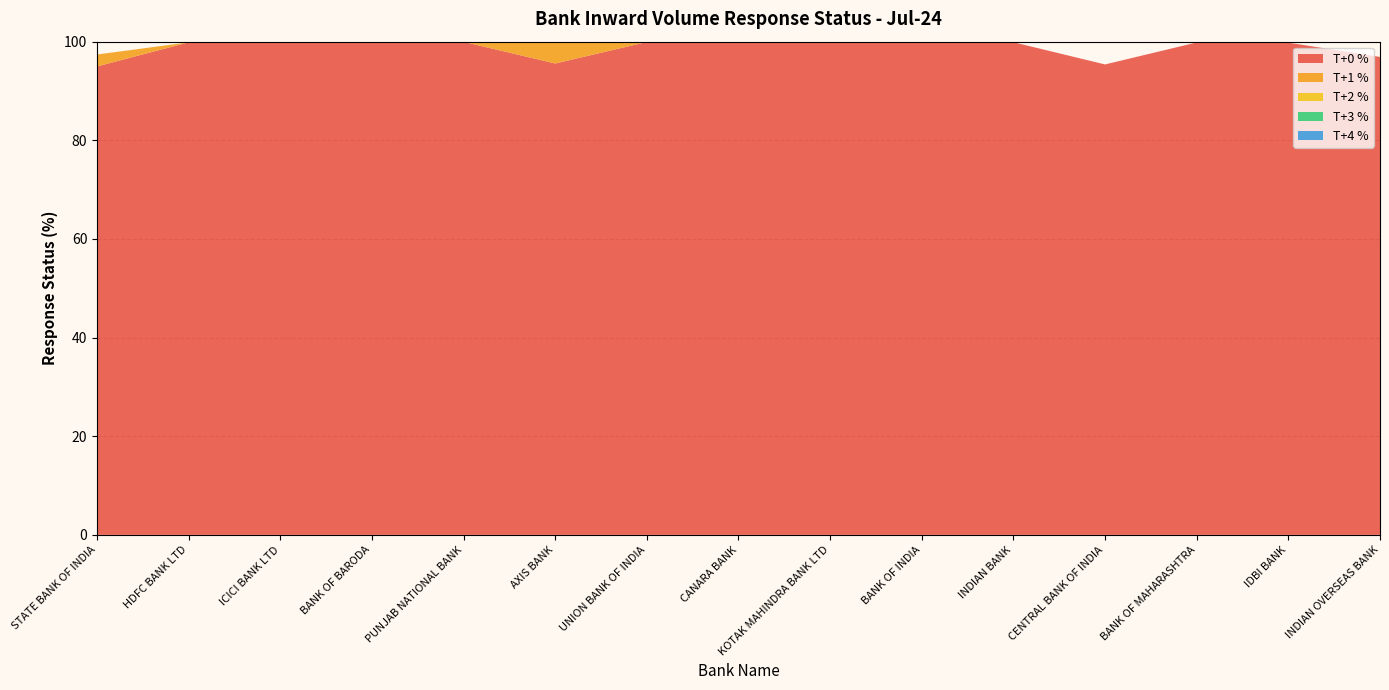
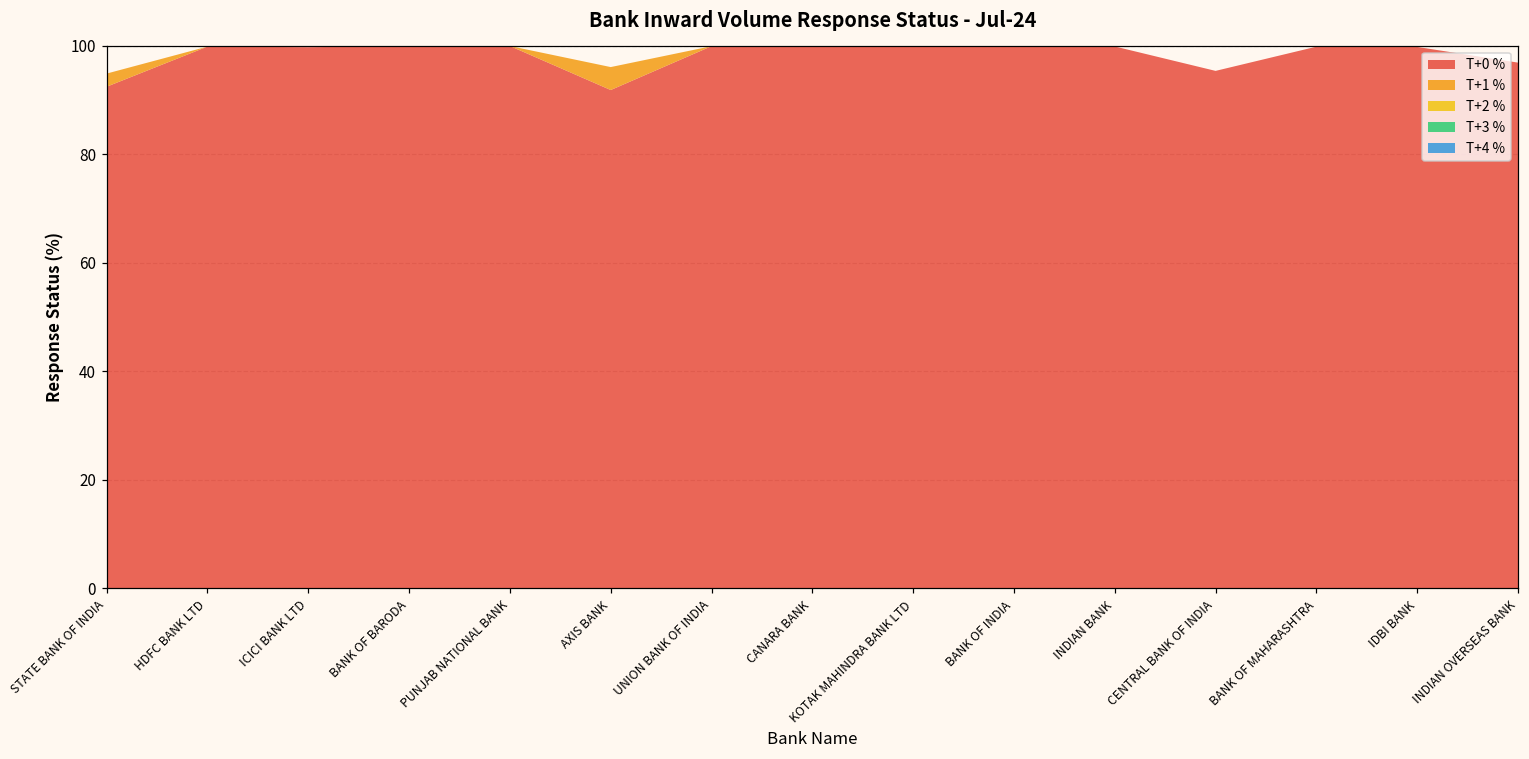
  {
    "T+0 %": {
-     "STATE BANK OF INDIA": 95,
-     "AXIS BANK": 96
+     "STATE BANK OF INDIA": 92,
+     "AXIS BANK": 92
    }
  }
